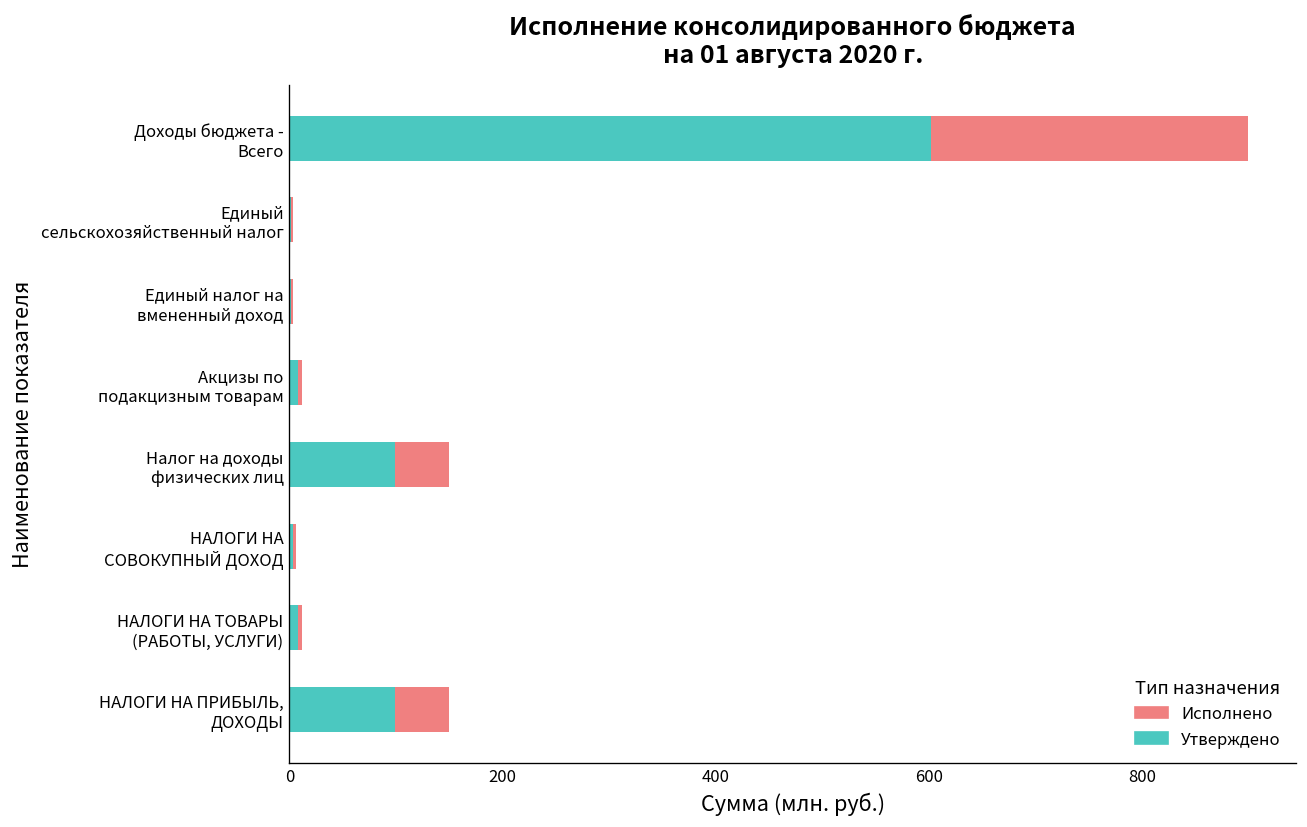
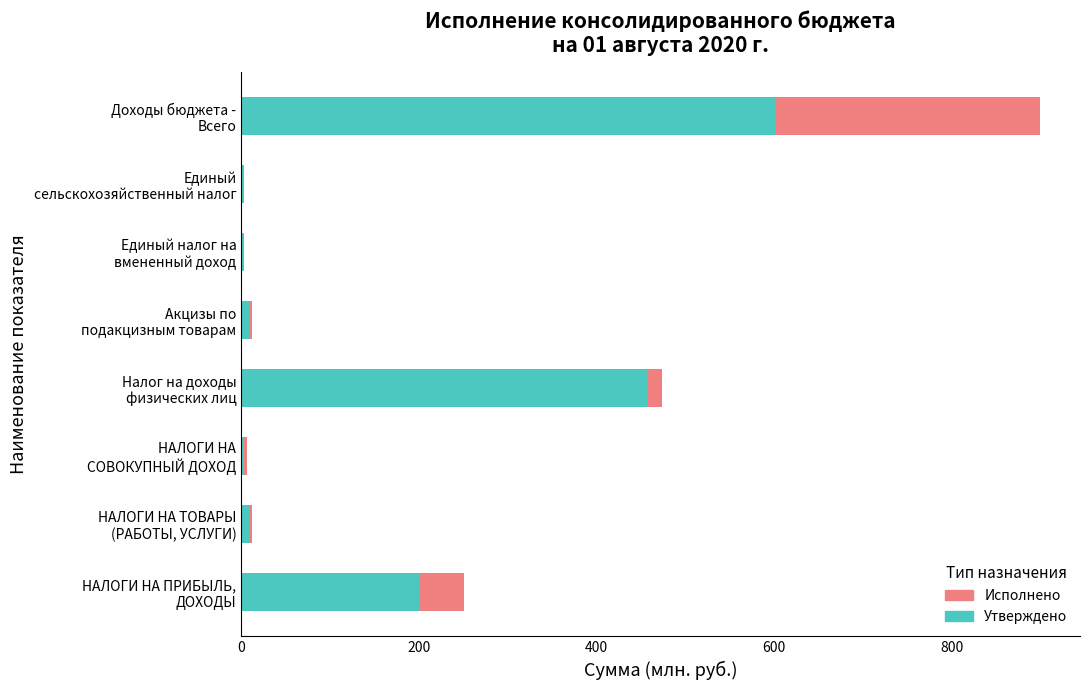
  {
    "Утверждено": {
      "Доходы бюджета - Всего": 600,
      "Акцизы по подакцизным товарам": 10,
-     "Налог на доходы физических лиц": 100,
+     "Налог на доходы физических лиц": 460,
      "НАЛОГИ НА СОВОКУПНЫЙ ДОХОД": 0,
      "НАЛОГИ НА ТОВАРЫ (РАБОТЫ, УСЛУГИ)": 10,
-     "НАЛОГИ НА ПРИБЫЛЬ, ДОХОДЫ": 100
+     "НАЛОГИ НА ПРИБЫЛЬ, ДОХОДЫ": 200
    },
    "Исполнено": {
      "Доходы бюджета - Всего": 300,
      "Акцизы по подакцизным товарам": 0,
-     "Налог на доходы физических лиц": 50,
+     "Налог на доходы физических лиц": 20,
      "НАЛОГИ НА СОВОКУПНЫЙ ДОХОД": 0,
      "НАЛОГИ НА ТОВАРЫ (РАБОТЫ, УСЛУГИ)": 0,
      "НАЛОГИ НА ПРИБЫЛЬ, ДОХОДЫ": 50
    }
  }
